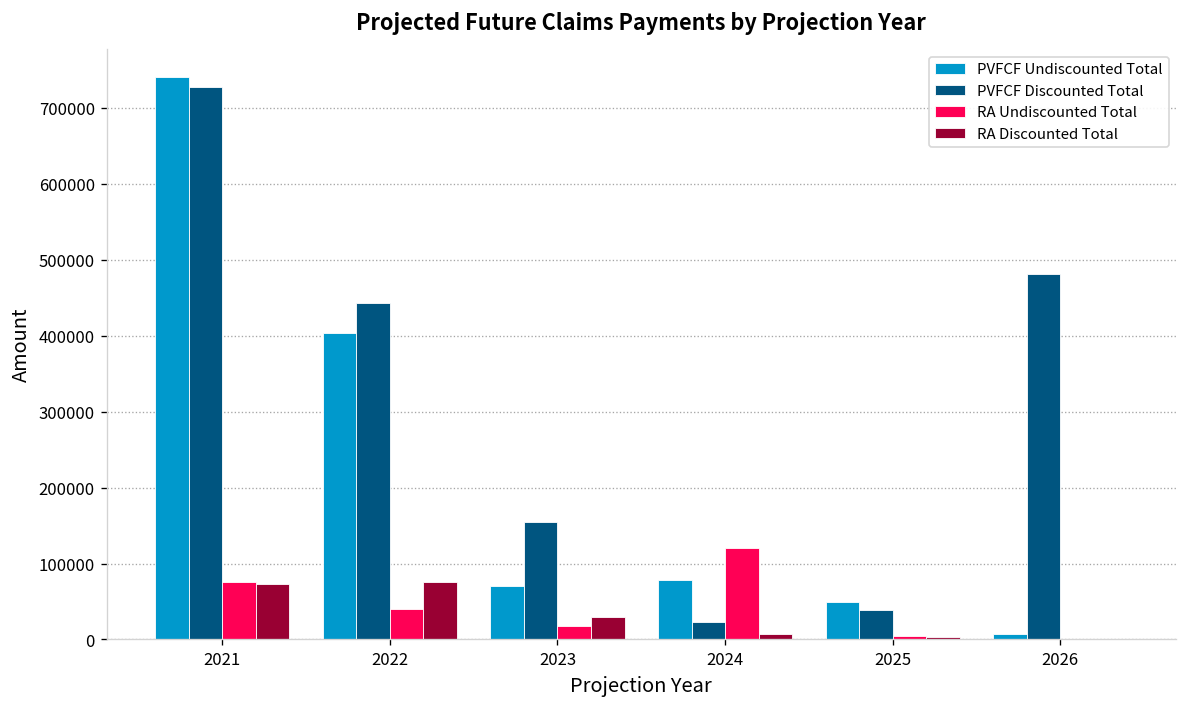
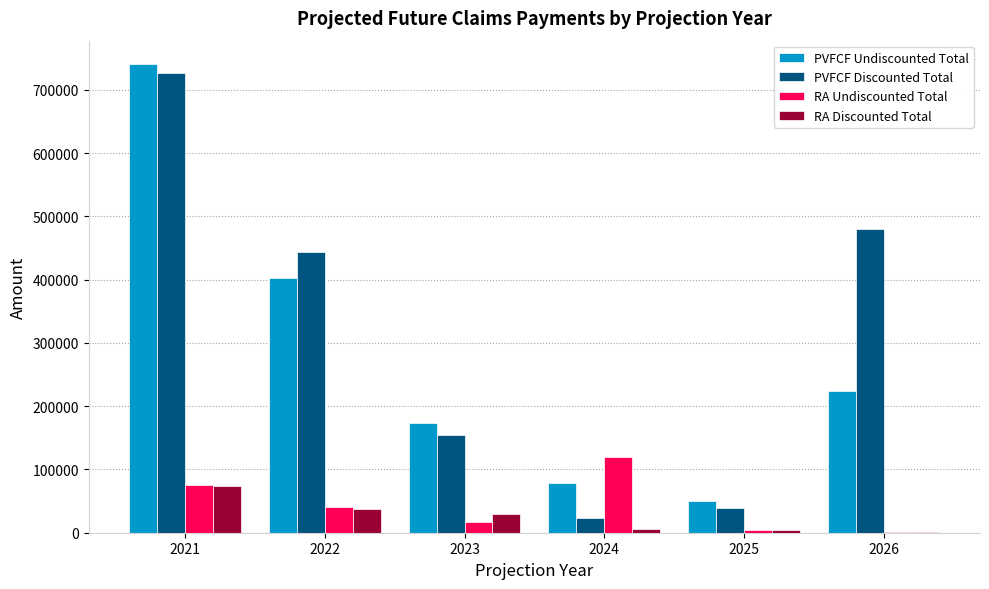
  {
    "PVFCF Undiscounted Total": {
      "2021": 740000,
      "2022": 400000,
-     "2023": 70000,
+     "2023": 170000,
      "2024": 80000,
      "2025": 50000,
-     "2026": 10000
+     "2026": 220000
    },
    "PVFCF Discounted Total": {
      "2021": 730000,
      "2022": 440000,
      "2023": 150000,
      "2024": 20000,
      "2025": 40000,
      "2026": 480000
    },
    "RA Undiscounted Total": {
      "2021": 80000,
      "2022": 40000,
      "2023": 20000,
      "2024": 120000,
      "2025": 0
    },
    "RA Discounted Total": {
      "2021": 70000,
-     "2022": 80000,
+     "2022": 40000,
      "2023": 30000,
      "2024": 10000
    }
  }
